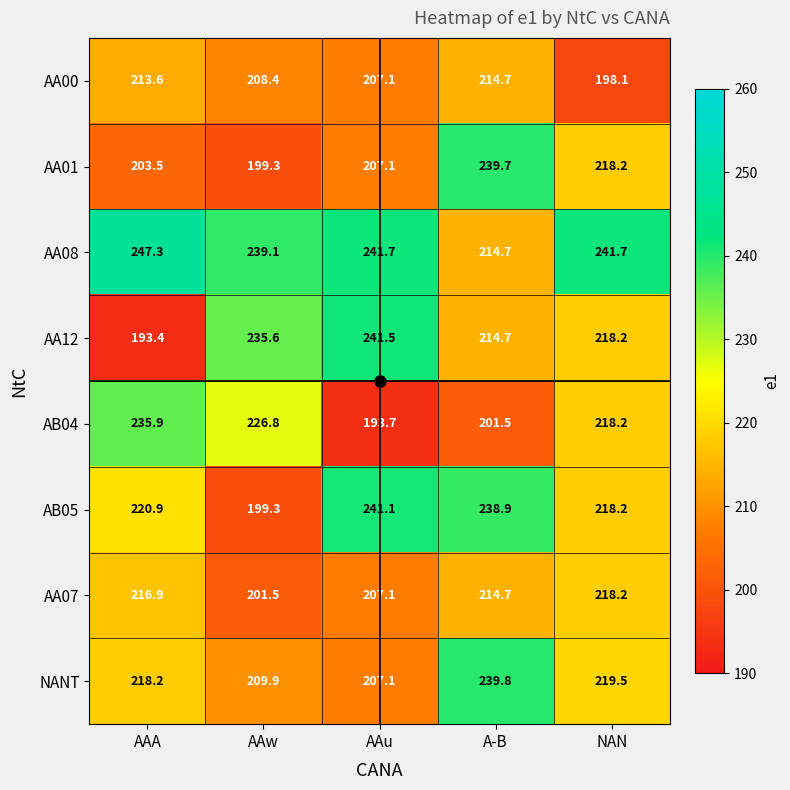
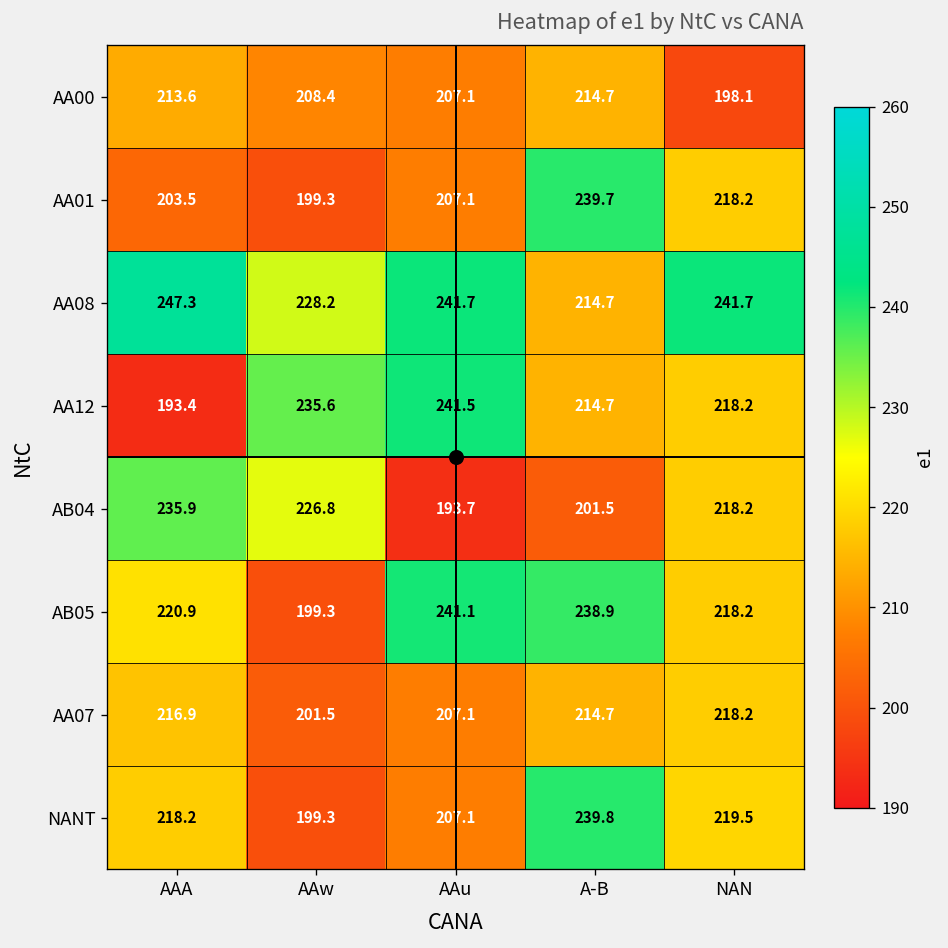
  {
    "AA00": {
      "AAA": 213.6,
      "AAw": 208.4,
      "AAu": 207.1,
      "A-B": 214.7,
      "NAN": 198.1
    },
    "AA01": {
      "AAA": 203.5,
      "AAw": 199.3,
      "AAu": 207.1,
      "A-B": 239.7,
      "NAN": 218.2
    },
    "AA08": {
      "AAA": 247.3,
-     "AAw": 239.1,
+     "AAw": 228.2,
      "AAu": 241.7,
      "A-B": 214.7,
      "NAN": 241.7
    },
    "AA12": {
      "AAA": 193.4,
      "AAw": 235.6,
      "AAu": 241.5,
      "A-B": 214.7,
      "NAN": 218.2
    },
    "AB04": {
      "AAA": 235.9,
      "AAw": 226.8,
      "AAu": 193.7,
      "A-B": 201.5,
      "NAN": 218.2
    },
    "AB05": {
      "AAA": 220.9,
      "AAw": 199.3,
      "AAu": 241.1,
      "A-B": 238.9,
      "NAN": 218.2
    },
    "AA07": {
      "AAA": 216.9,
      "AAw": 201.5,
      "AAu": 207.1,
      "A-B": 214.7,
      "NAN": 218.2
    },
    "NANT": {
      "AAA": 218.2,
-     "AAw": 209.9,
+     "AAw": 199.3,
      "AAu": 207.1,
      "A-B": 239.8,
      "NAN": 219.5
    }
  }
